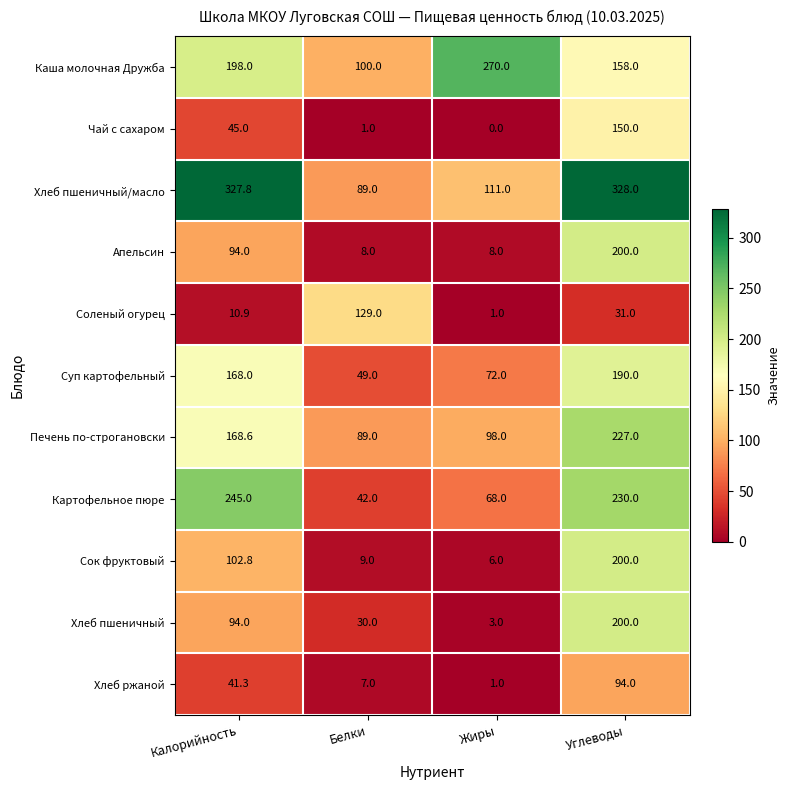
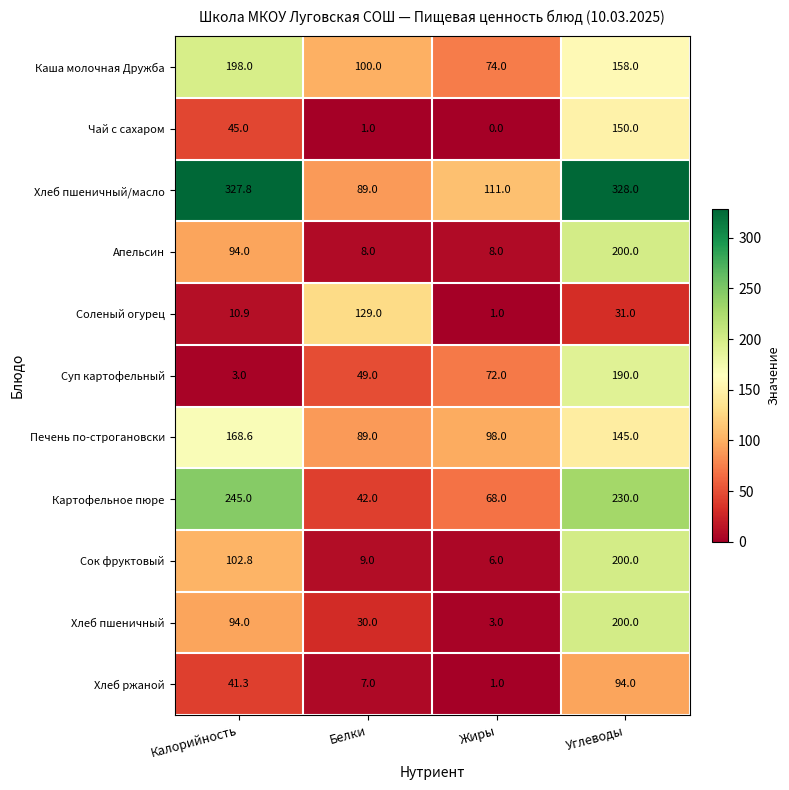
  {
    "Каша молочная Дружба": {
      "Калорийность": 198.0,
      "Белки": 100.0,
-     "Жиры": 270.0,
+     "Жиры": 74.0,
      "Углеводы": 158.0
    },
    "Чай с сахаром": {
      "Калорийность": 45.0,
      "Белки": 1.0,
      "Жиры": 0.0,
      "Углеводы": 150.0
    },
    "Хлеб пшеничный/масло": {
      "Калорийность": 327.8,
      "Белки": 89.0,
      "Жиры": 111.0,
      "Углеводы": 328.0
    },
    "Апельсин": {
      "Калорийность": 94.0,
      "Белки": 8.0,
      "Жиры": 8.0,
      "Углеводы": 200.0
    },
    "Соленый огурец": {
      "Калорийность": 10.9,
      "Белки": 129.0,
      "Жиры": 1.0,
      "Углеводы": 31.0
    },
    "Суп картофельный": {
-     "Калорийность": 168.0,
+     "Калорийность": 3.0,
      "Белки": 49.0,
      "Жиры": 72.0,
      "Углеводы": 190.0
    },
    "Печень по-строгановски": {
      "Калорийность": 168.6,
      "Белки": 89.0,
      "Жиры": 98.0,
-     "Углеводы": 227.0
+     "Углеводы": 145.0
    },
    "Картофельное пюре": {
      "Калорийность": 245.0,
      "Белки": 42.0,
      "Жиры": 68.0,
      "Углеводы": 230.0
    },
    "Сок фруктовый": {
      "Калорийность": 102.8,
      "Белки": 9.0,
      "Жиры": 6.0,
      "Углеводы": 200.0
    },
    "Хлеб пшеничный": {
      "Калорийность": 94.0,
      "Белки": 30.0,
      "Жиры": 3.0,
      "Углеводы": 200.0
    },
    "Хлеб ржаной": {
      "Калорийность": 41.3,
      "Белки": 7.0,
      "Жиры": 1.0,
      "Углеводы": 94.0
    }
  }
